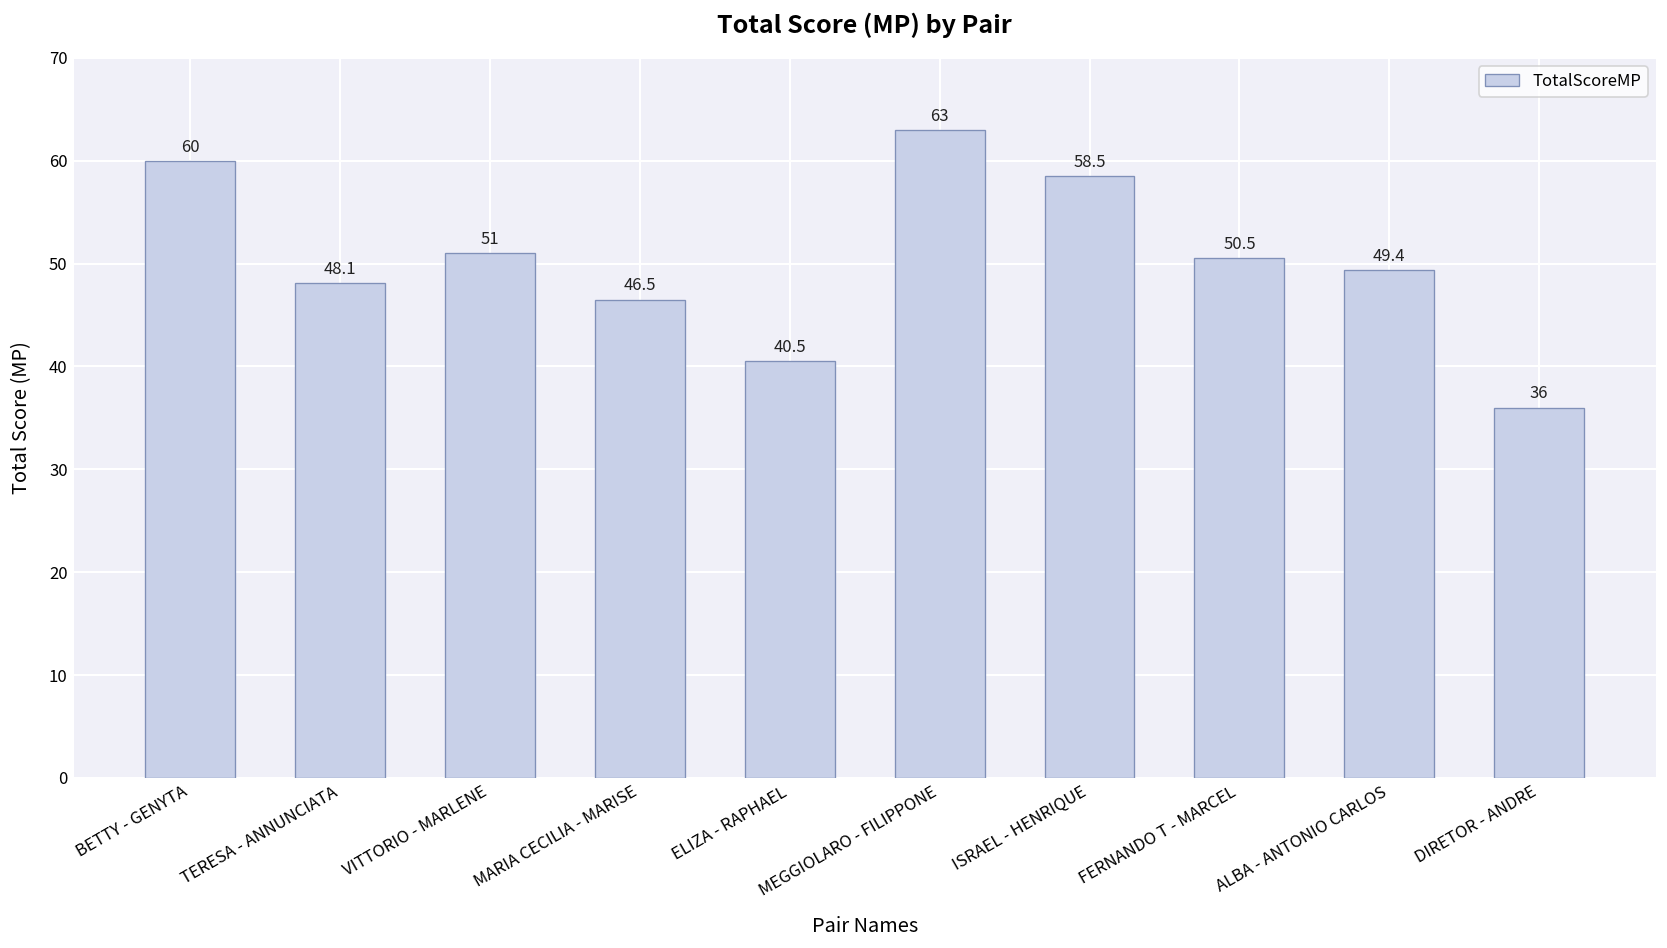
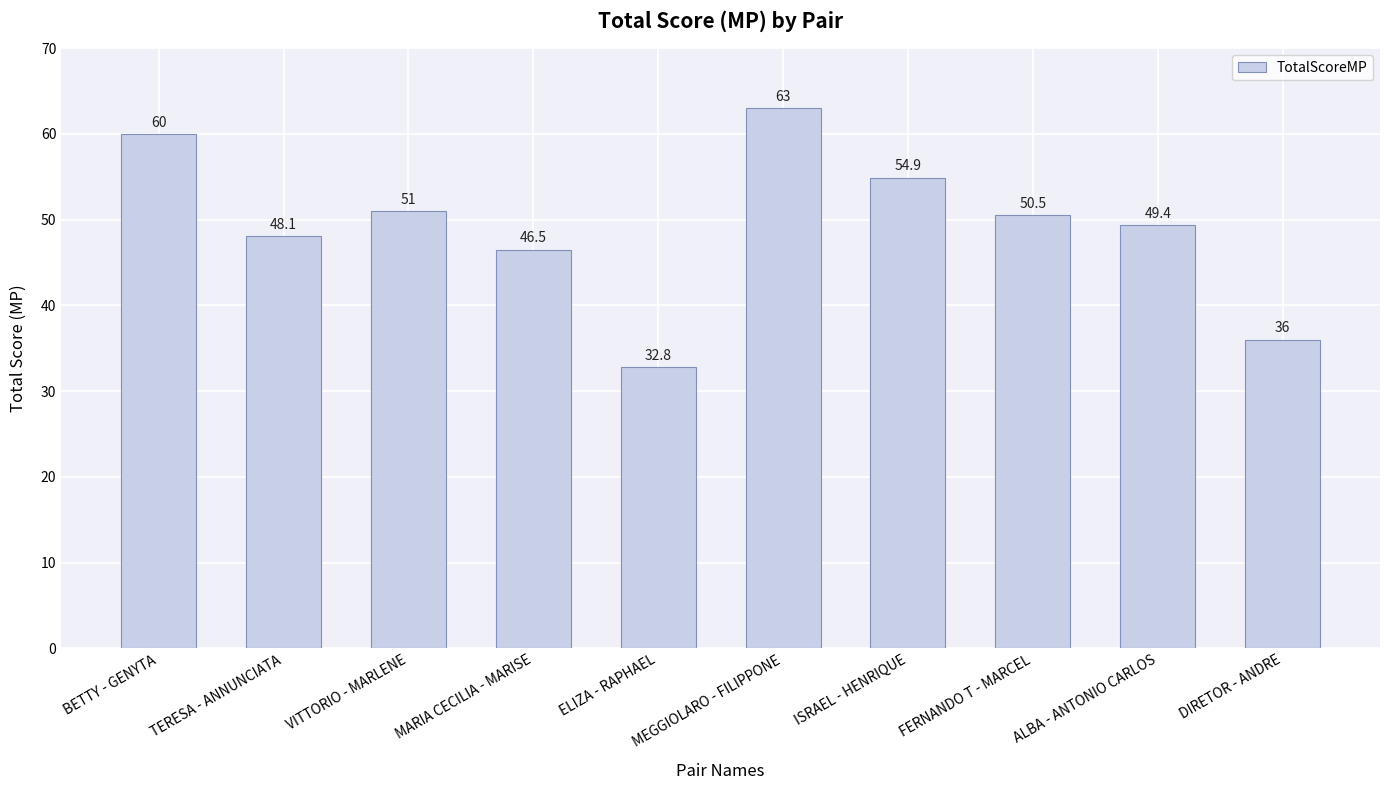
  {
    "BETTY - GENYTA": 60,
    "TERESA - ANNUNCIATA": 48.1,
    "VITTORIO - MARLENE": 51,
    "MARIA CECILIA - MARISE": 46.5,
-   "ELIZA - RAPHAEL": 40.5,
+   "ELIZA - RAPHAEL": 32.8,
    "MEGGIOLARO - FILIPPONE": 63,
-   "ISRAEL - HENRIQUE": 58.5,
+   "ISRAEL - HENRIQUE": 54.9,
    "FERNANDO T - MARCEL": 50.5,
    "ALBA - ANTONIO CARLOS": 49.4,
    "DIRETOR - ANDRE": 36
  }
